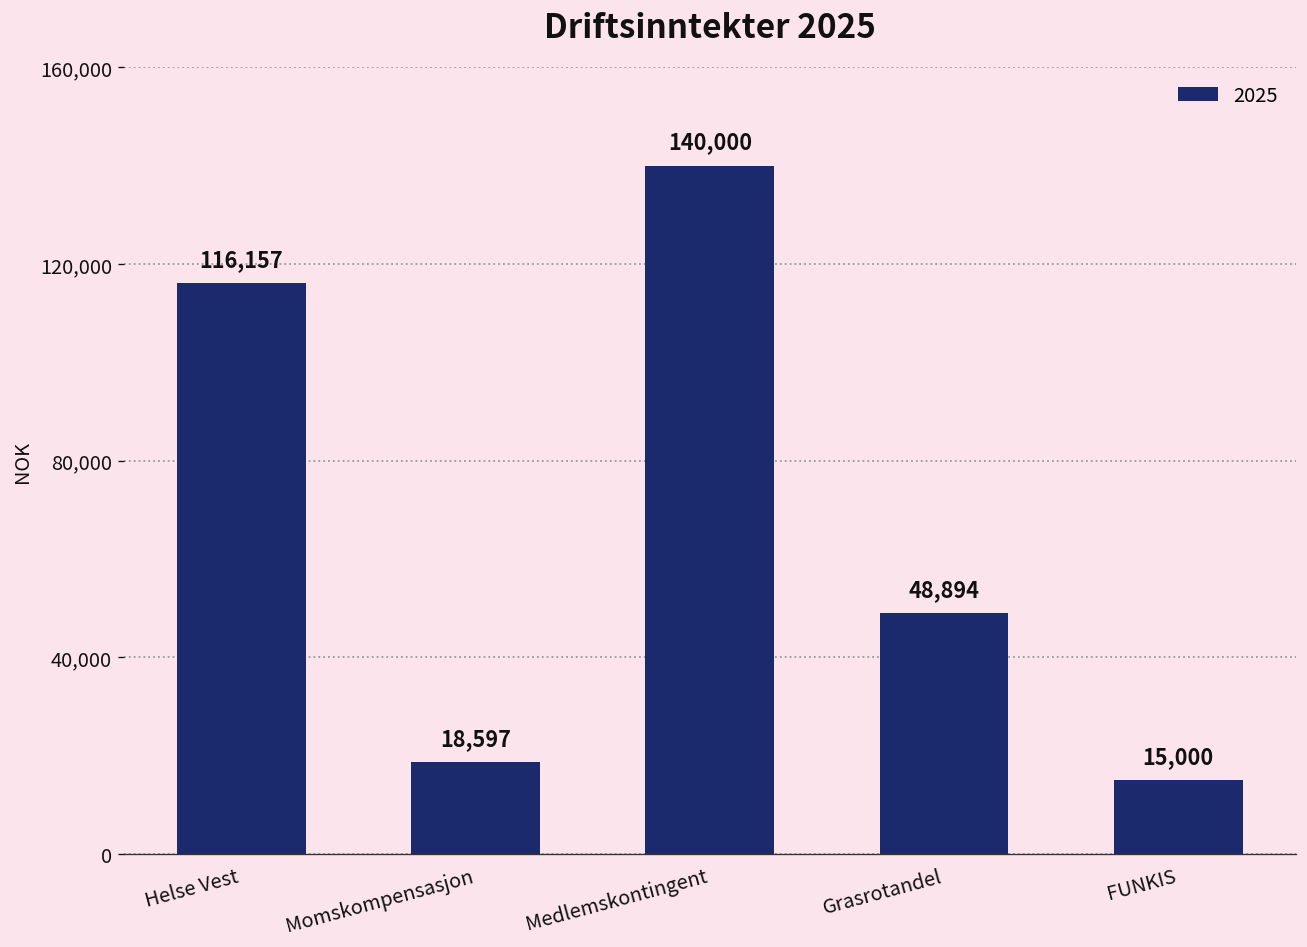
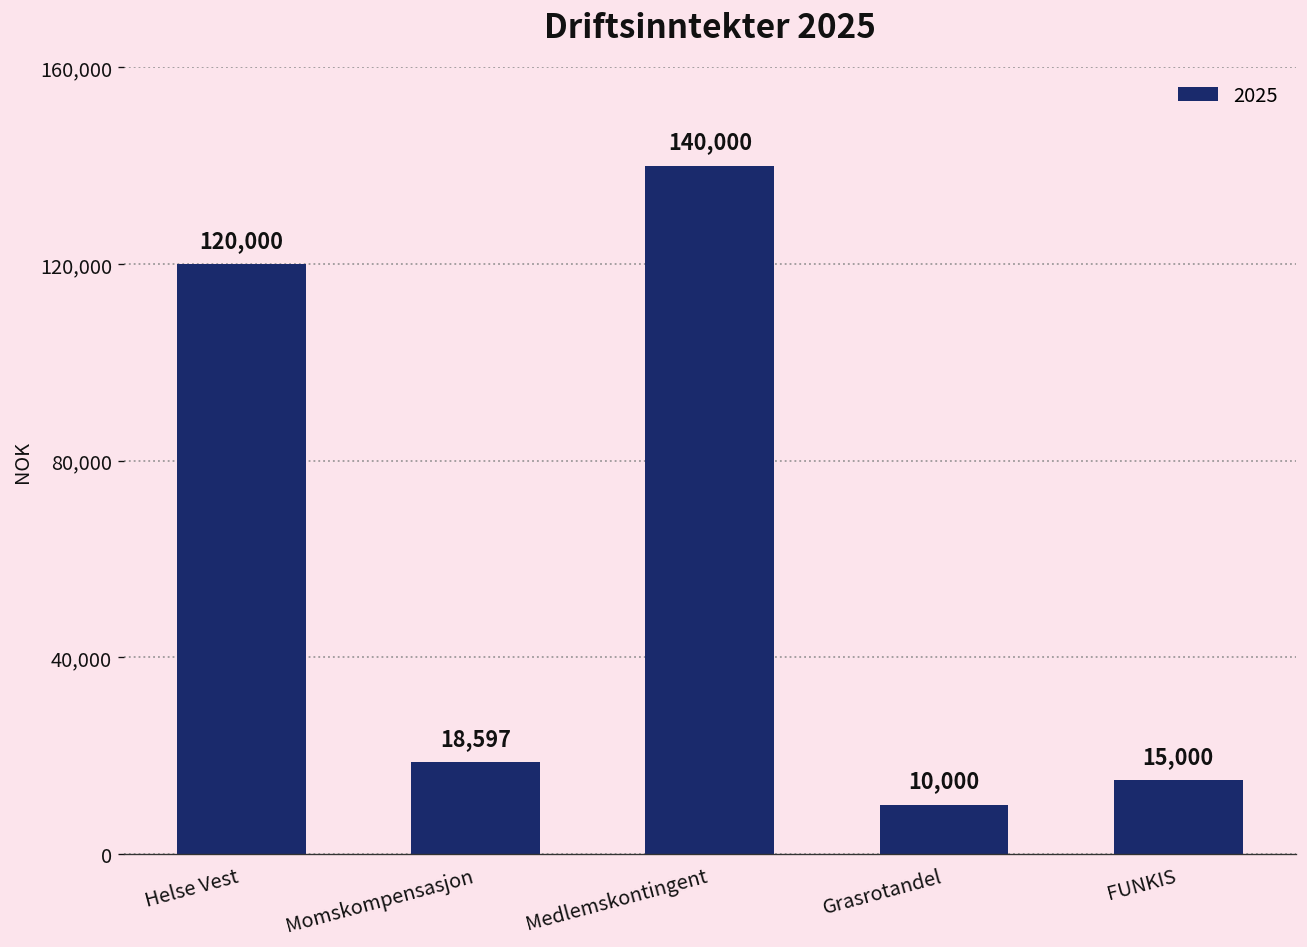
  {
-   "Helse Vest": "116,157",
+   "Helse Vest": "120,000",
    "Momskompensasjon": "18,597",
    "Medlemskontingent": "140,000",
-   "Grasrotandel": "48,894",
+   "Grasrotandel": "10,000",
    "FUNKIS": "15,000"
  }
